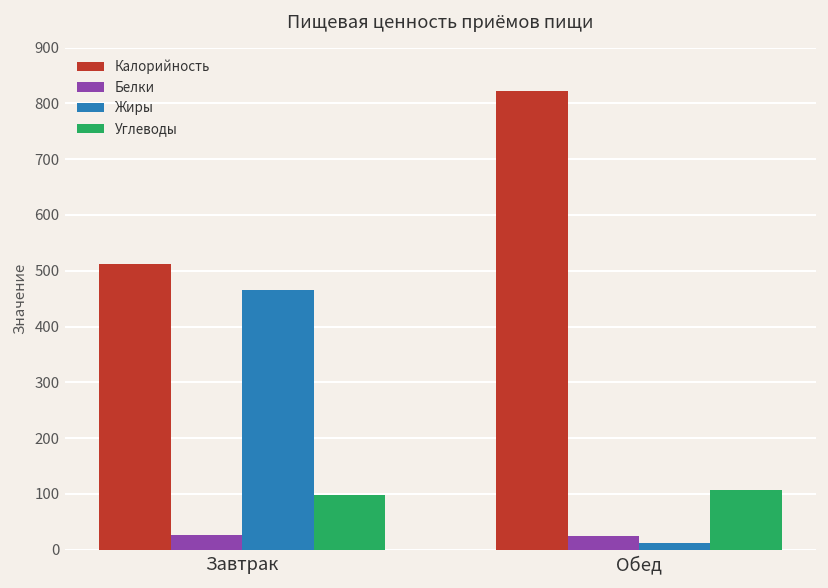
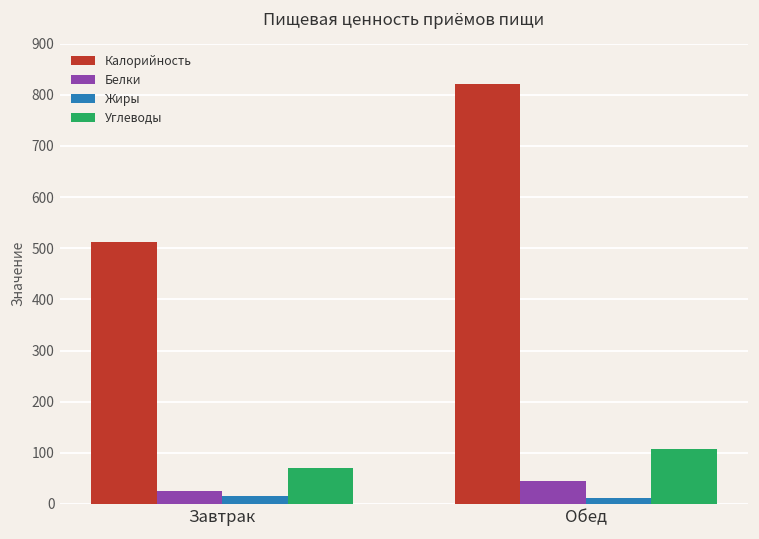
  {
    "Калорийность": {
      "Завтрак": 510,
      "Обед": 820
    },
    "Белки": {
      "Завтрак": 30,
-     "Обед": 30
+     "Обед": 50
    },
    "Жиры": {
-     "Завтрак": 470,
+     "Завтрак": 20,
      "Обед": 10
    },
    "Углеводы": {
-     "Завтрак": 100,
+     "Завтрак": 70,
      "Обед": 110
    }
  }
